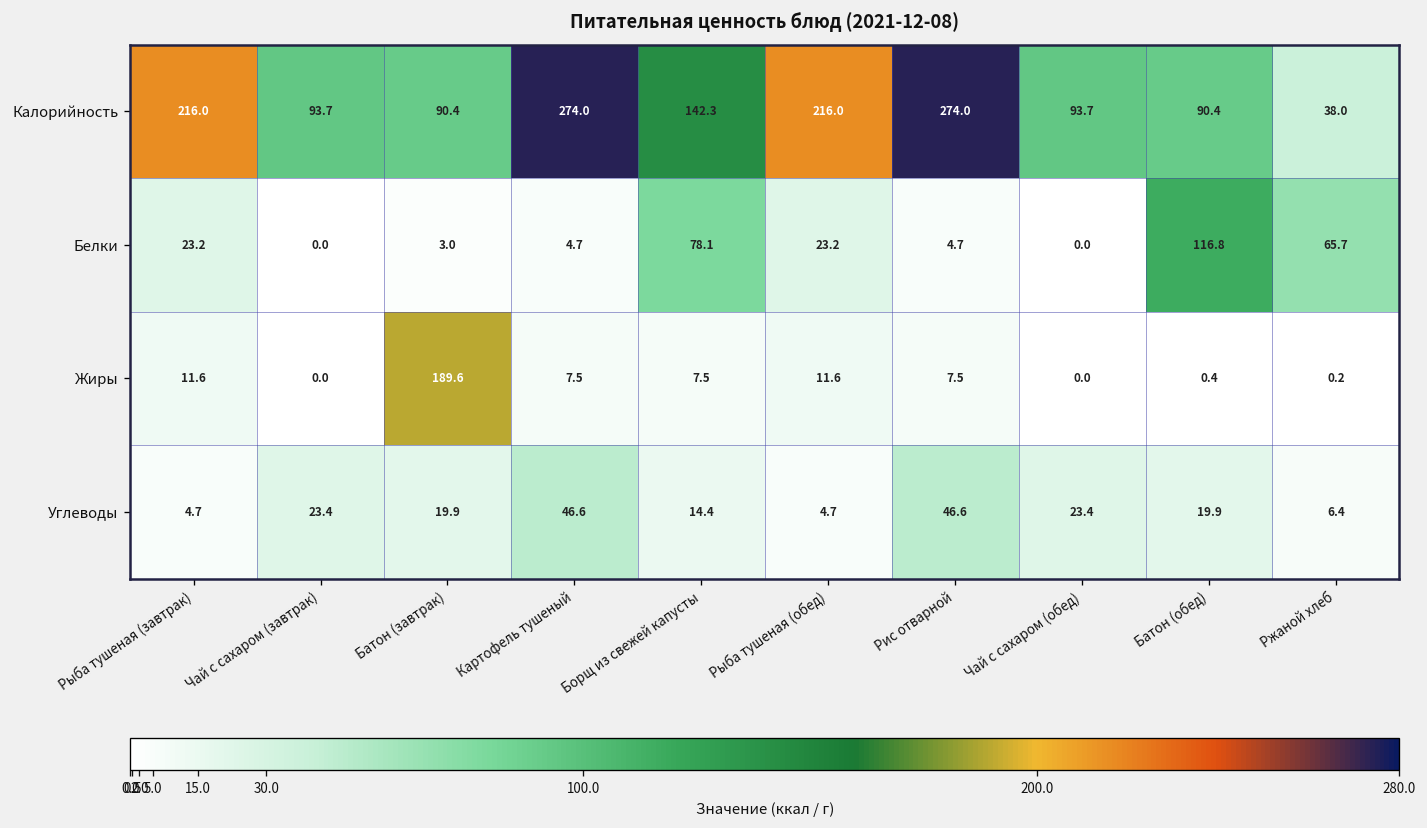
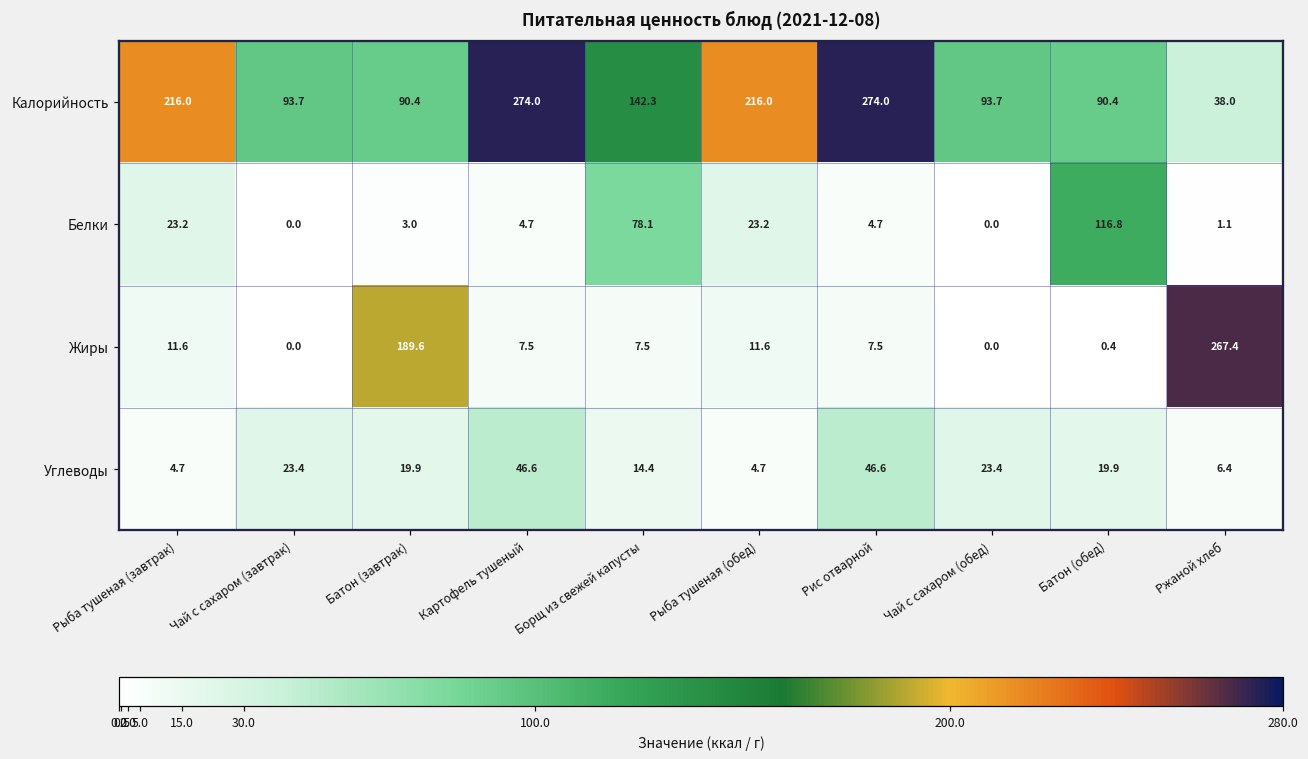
  {
    "Калорийность": {
      "Рыба тушеная (завтрак)": 216.0,
      "Чай с сахаром (завтрак)": 93.7,
      "Батон (завтрак)": 90.4,
      "Картофель тушеный": 274.0,
      "Борщ из свежей капусты": 142.3,
      "Рыба тушеная (обед)": 216.0,
      "Рис отварной": 274.0,
      "Чай с сахаром (обед)": 93.7,
      "Батон (обед)": 90.4,
      "Ржаной хлеб": 38.0
    },
    "Белки": {
      "Рыба тушеная (завтрак)": 23.2,
      "Чай с сахаром (завтрак)": 0.0,
      "Батон (завтрак)": 3.0,
      "Картофель тушеный": 4.7,
      "Борщ из свежей капусты": 78.1,
      "Рыба тушеная (обед)": 23.2,
      "Рис отварной": 4.7,
      "Чай с сахаром (обед)": 0.0,
      "Батон (обед)": 116.8,
-     "Ржаной хлеб": 65.7
+     "Ржаной хлеб": 1.1
    },
    "Жиры": {
      "Рыба тушеная (завтрак)": 11.6,
      "Чай с сахаром (завтрак)": 0.0,
      "Батон (завтрак)": 189.6,
      "Картофель тушеный": 7.5,
      "Борщ из свежей капусты": 7.5,
      "Рыба тушеная (обед)": 11.6,
      "Рис отварной": 7.5,
      "Чай с сахаром (обед)": 0.0,
      "Батон (обед)": 0.4,
-     "Ржаной хлеб": 0.2
+     "Ржаной хлеб": 267.4
    },
    "Углеводы": {
      "Рыба тушеная (завтрак)": 4.7,
      "Чай с сахаром (завтрак)": 23.4,
      "Батон (завтрак)": 19.9,
      "Картофель тушеный": 46.6,
      "Борщ из свежей капусты": 14.4,
      "Рыба тушеная (обед)": 4.7,
      "Рис отварной": 46.6,
      "Чай с сахаром (обед)": 23.4,
      "Батон (обед)": 19.9,
      "Ржаной хлеб": 6.4
    }
  }
